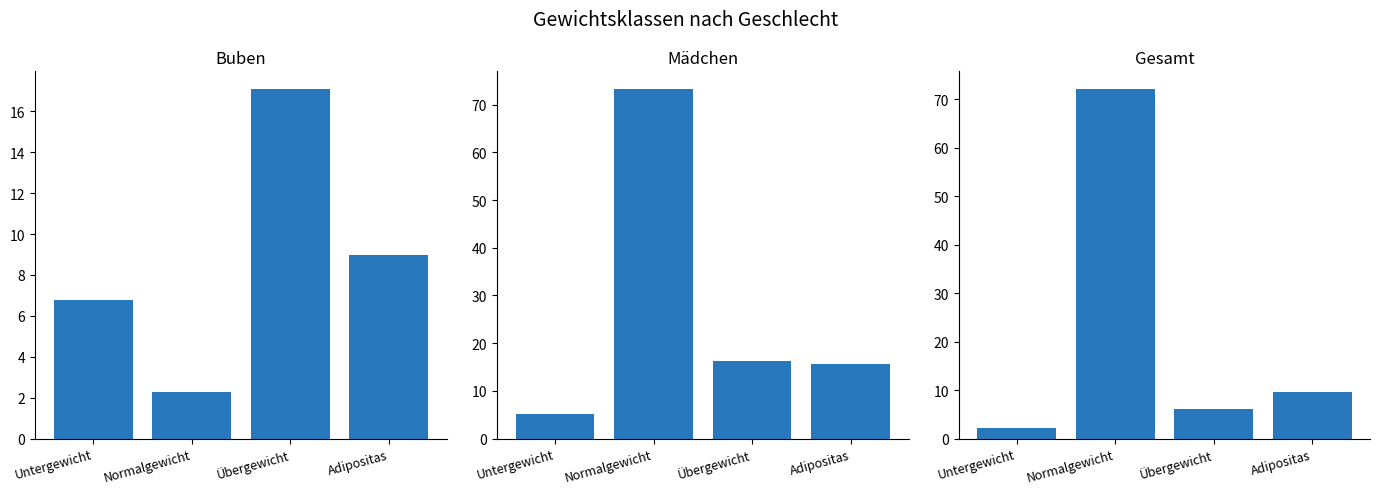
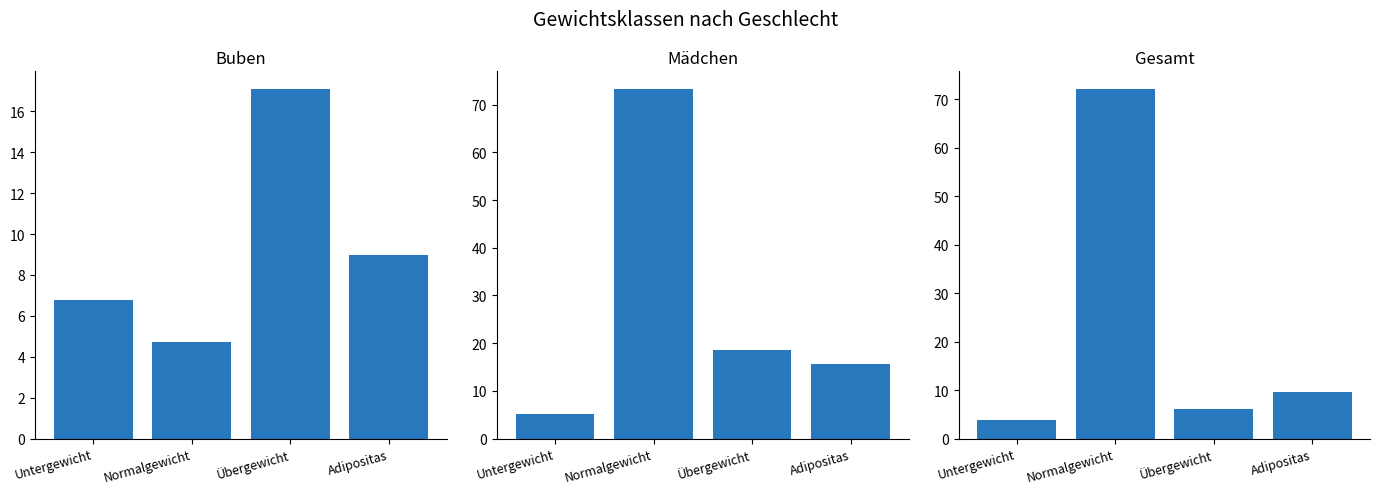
  {
    "Buben": {
      "Untergewicht": 6.8,
-     "Normalgewicht": 2.3,
+     "Normalgewicht": 4.7,
      "Übergewicht": 17.1,
      "Adipositas": 9.0
    },
    "Mädchen": {
      "Untergewicht": 5,
      "Normalgewicht": 73,
-     "Übergewicht": 16,
+     "Übergewicht": 19,
      "Adipositas": 16
    },
    "Gesamt": {
-     "Untergewicht": 2,
+     "Untergewicht": 4,
      "Normalgewicht": 72,
      "Übergewicht": 6,
      "Adipositas": 10
    }
  }
